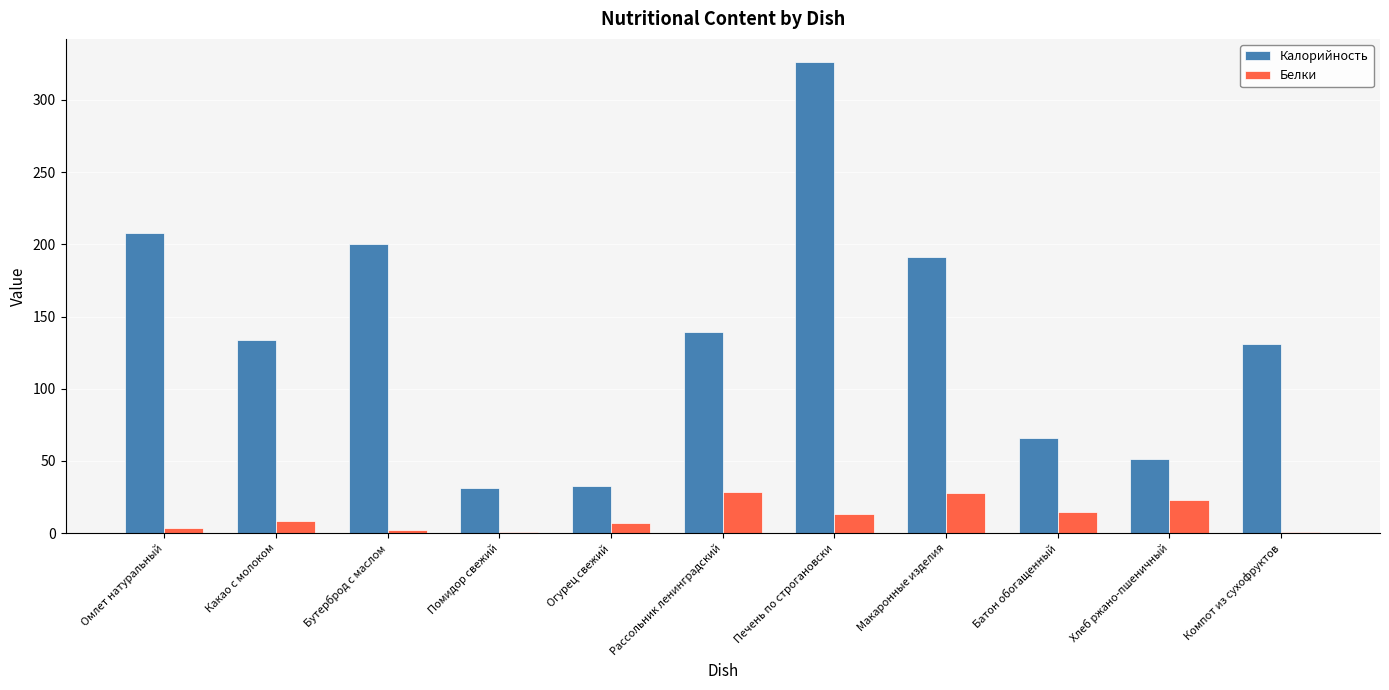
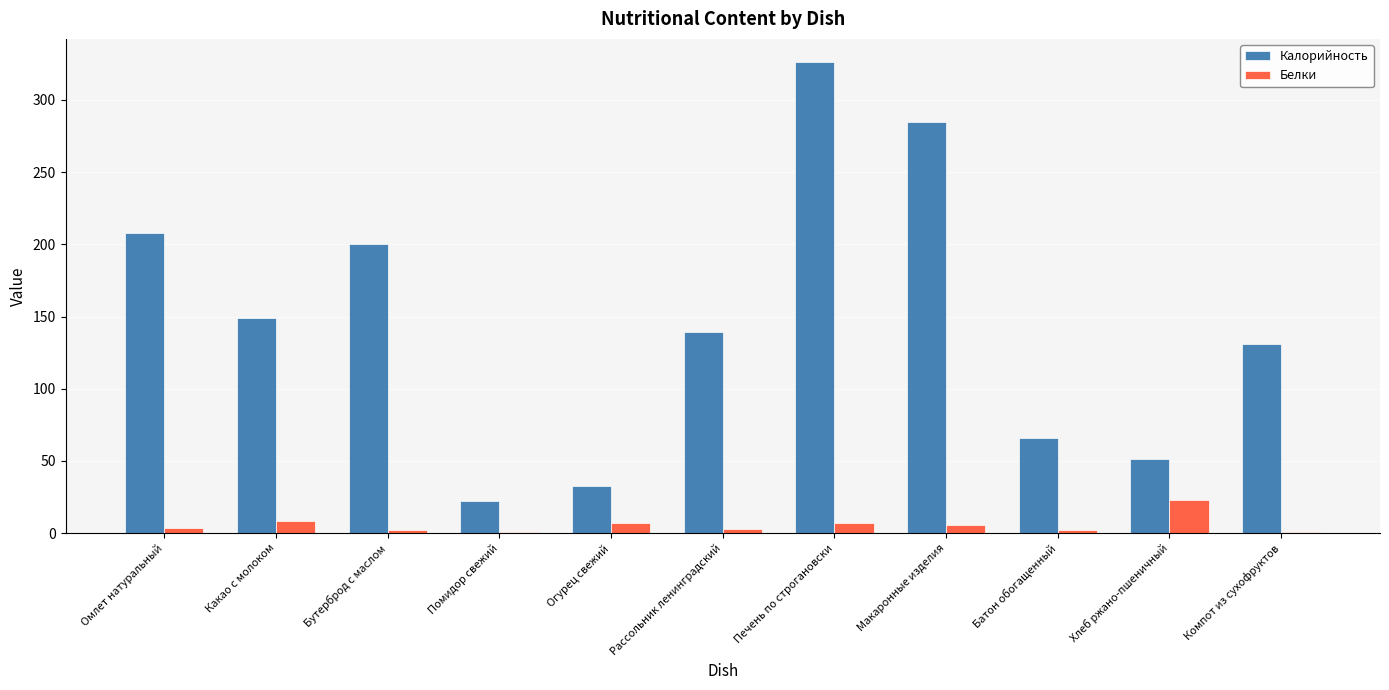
  {
    "Калорийность": {
      "Омлет натуральный": 208,
-     "Какао с молоком": 134,
+     "Какао с молоком": 149,
      "Бутерброд с маслом": 200,
-     "Помидор свежий": 31,
+     "Помидор свежий": 22,
      "Огурец свежий": 33,
      "Рассольник ленинградский": 139,
      "Печень по строгановски": 326,
-     "Макаронные изделия": 191,
+     "Макаронные изделия": 285,
      "Батон обогащенный": 66,
      "Хлеб ржано-пшеничный": 51,
      "Компот из сухофруктов": 131
    },
    "Белки": {
      "Омлет натуральный": 3,
      "Какао с молоком": 9,
      "Бутерброд с маслом": 2,
      "Огурец свежий": 7,
-     "Рассольник ленинградский": 28,
-     "Печень по строгановски": 13,
-     "Макаронные изделия": 27,
-     "Батон обогащенный": 14,
+     "Рассольник ленинградский": 3,
+     "Печень по строгановски": 7,
+     "Макаронные изделия": 6,
+     "Батон обогащенный": 2,
      "Хлеб ржано-пшеничный": 23
    }
  }
